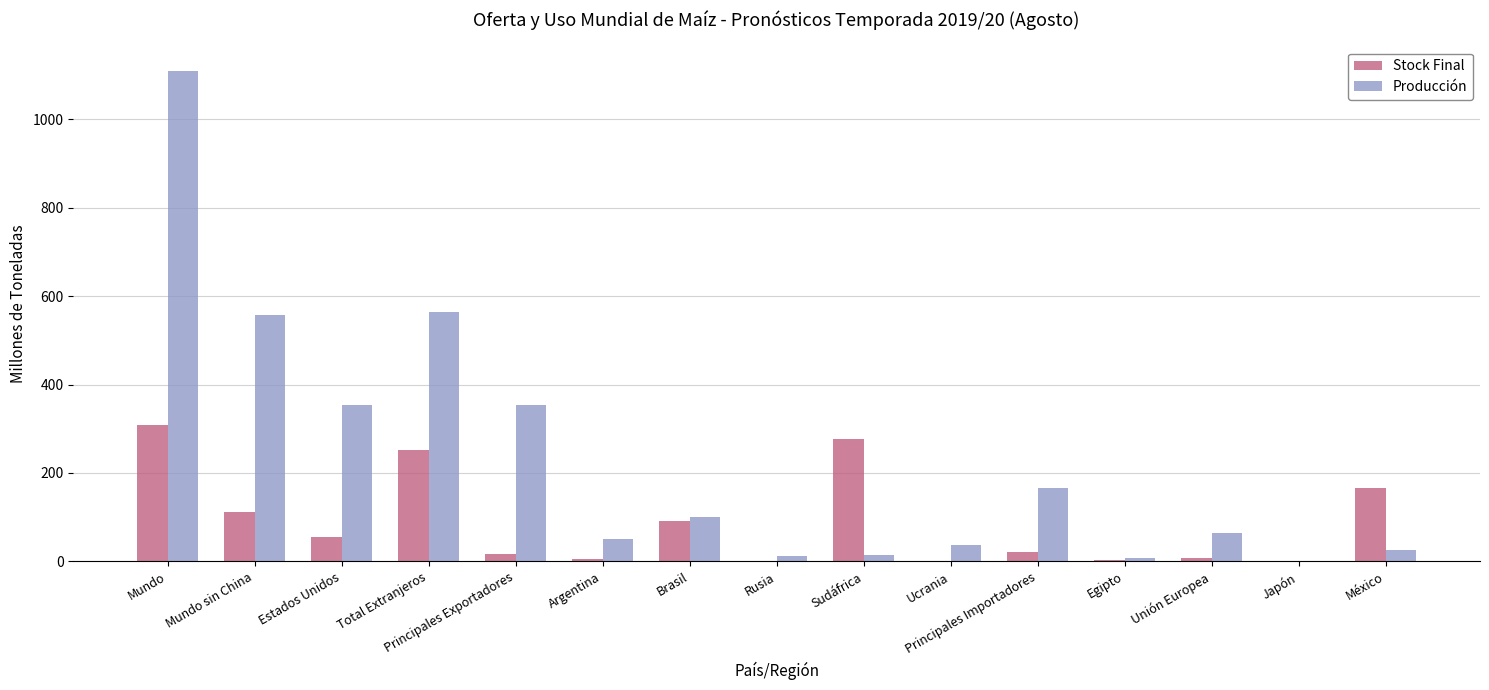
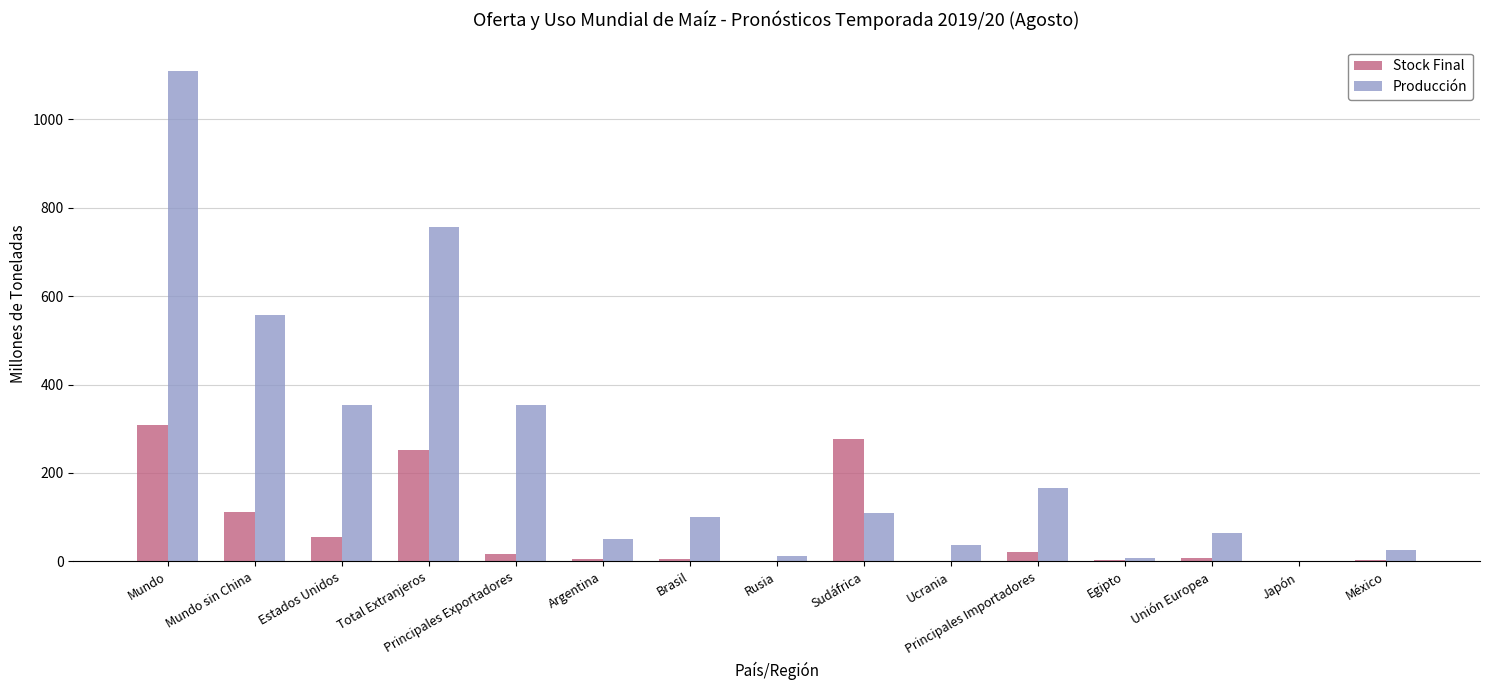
  {
    "Stock Final": {
      "Mundo": 310,
      "Mundo sin China": 110,
      "Estados Unidos": 60,
      "Total Extranjeros": 250,
      "Principales Exportadores": 20,
-     "Brasil": 90,
+     "Brasil": 10,
      "Sudáfrica": 280,
      "Principales Importadores": 20,
      "Unión Europea": 10,
-     "México": 170
+     "México": 0
    },
    "Producción": {
      "Mundo": 1110,
      "Mundo sin China": 560,
      "Estados Unidos": 350,
-     "Total Extranjeros": 560,
+     "Total Extranjeros": 760,
      "Principales Exportadores": 350,
      "Argentina": 50,
      "Brasil": 100,
      "Rusia": 10,
-     "Sudáfrica": 10,
+     "Sudáfrica": 110,
      "Ucrania": 40,
      "Principales Importadores": 170,
      "Egipto": 10,
      "Unión Europea": 60,
      "Japón": 0,
      "México": 30
    }
  }
